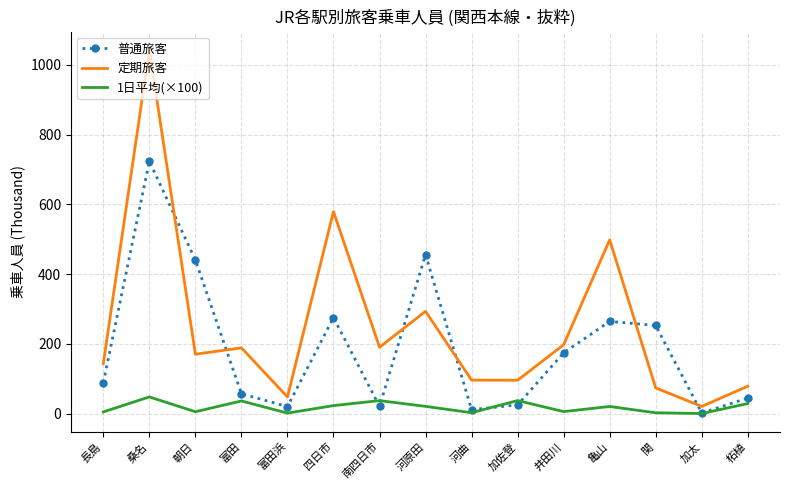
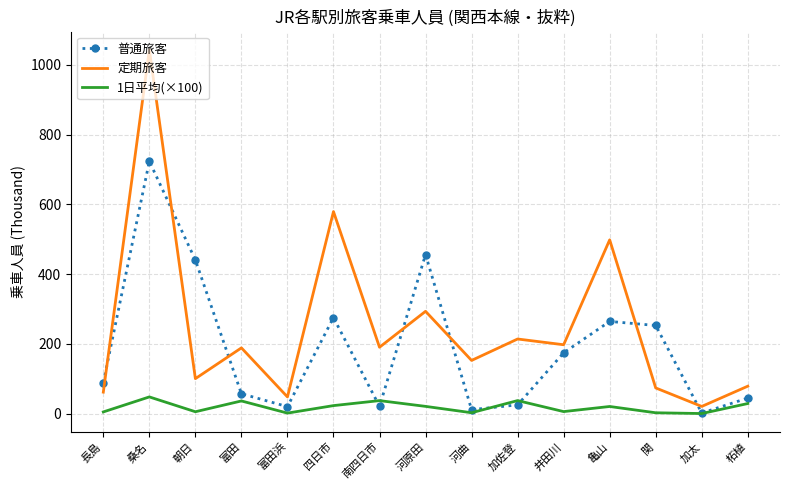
  {
    "普通旅客": {
      "長島": 90,
      "桑名": 720,
      "朝日": 440,
      "富田": 60,
      "富田浜": 20,
      "四日市": 280,
      "南四日市": 20,
      "河原田": 460,
      "河曲": 10,
      "加佐登": 30,
      "井田川": 170,
      "亀山": 260,
      "関": 250,
      "柘植": 50
    },
    "定期旅客": {
-     "長島": 140,
-     "朝日": 170,
+     "長島": 60,
+     "朝日": 100,
      "富田": 190,
      "富田浜": 50,
      "四日市": 580,
      "南四日市": 190,
      "河原田": 290,
-     "河曲": 100,
-     "加佐登": 100,
+     "河曲": 150,
+     "加佐登": 210,
      "井田川": 200,
      "亀山": 500,
      "関": 70,
      "加太": 20,
      "柘植": 80
    },
    "1日平均(×100)": {
      "長島": 10,
      "桑名": 50,
      "朝日": 10,
      "富田": 40,
      "富田浜": 0,
      "四日市": 20,
      "南四日市": 40,
      "河原田": 20,
      "河曲": 0,
      "加佐登": 40,
      "井田川": 10,
      "亀山": 20,
      "関": 0,
      "柘植": 30
    }
  }
